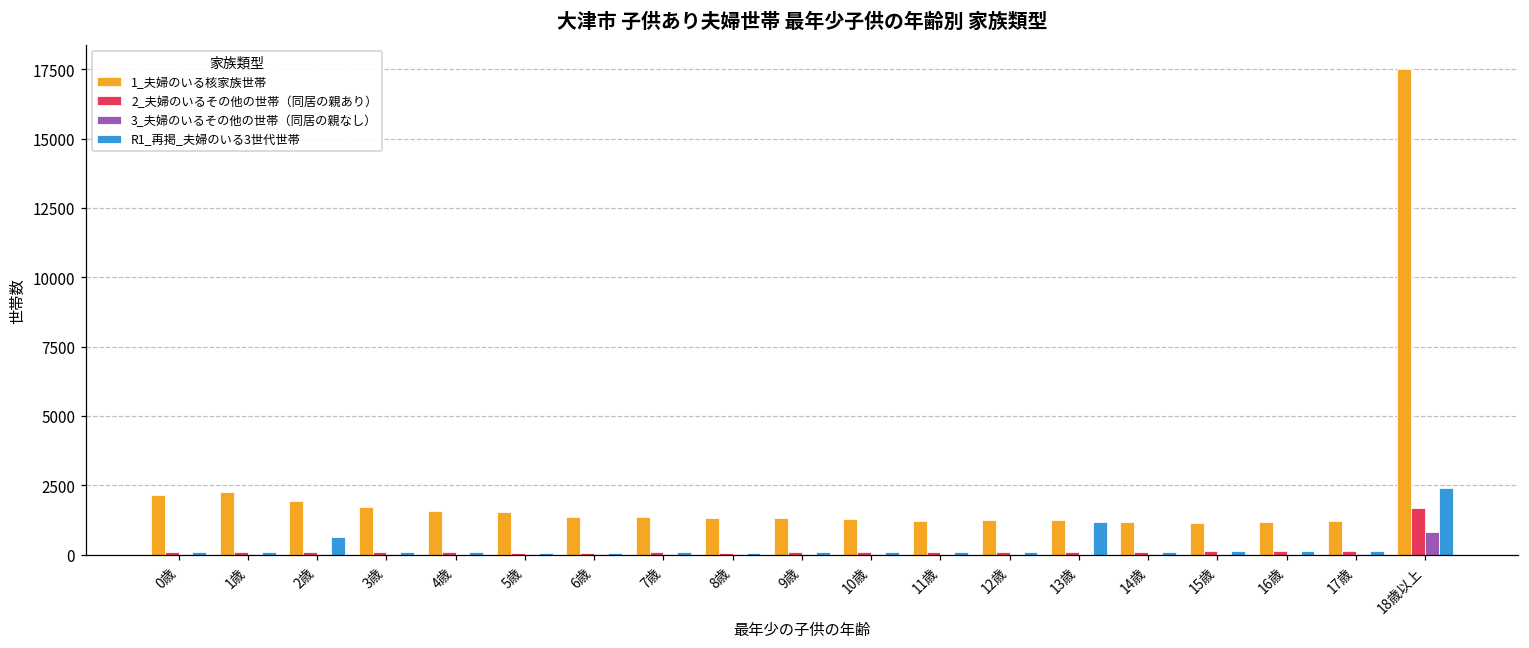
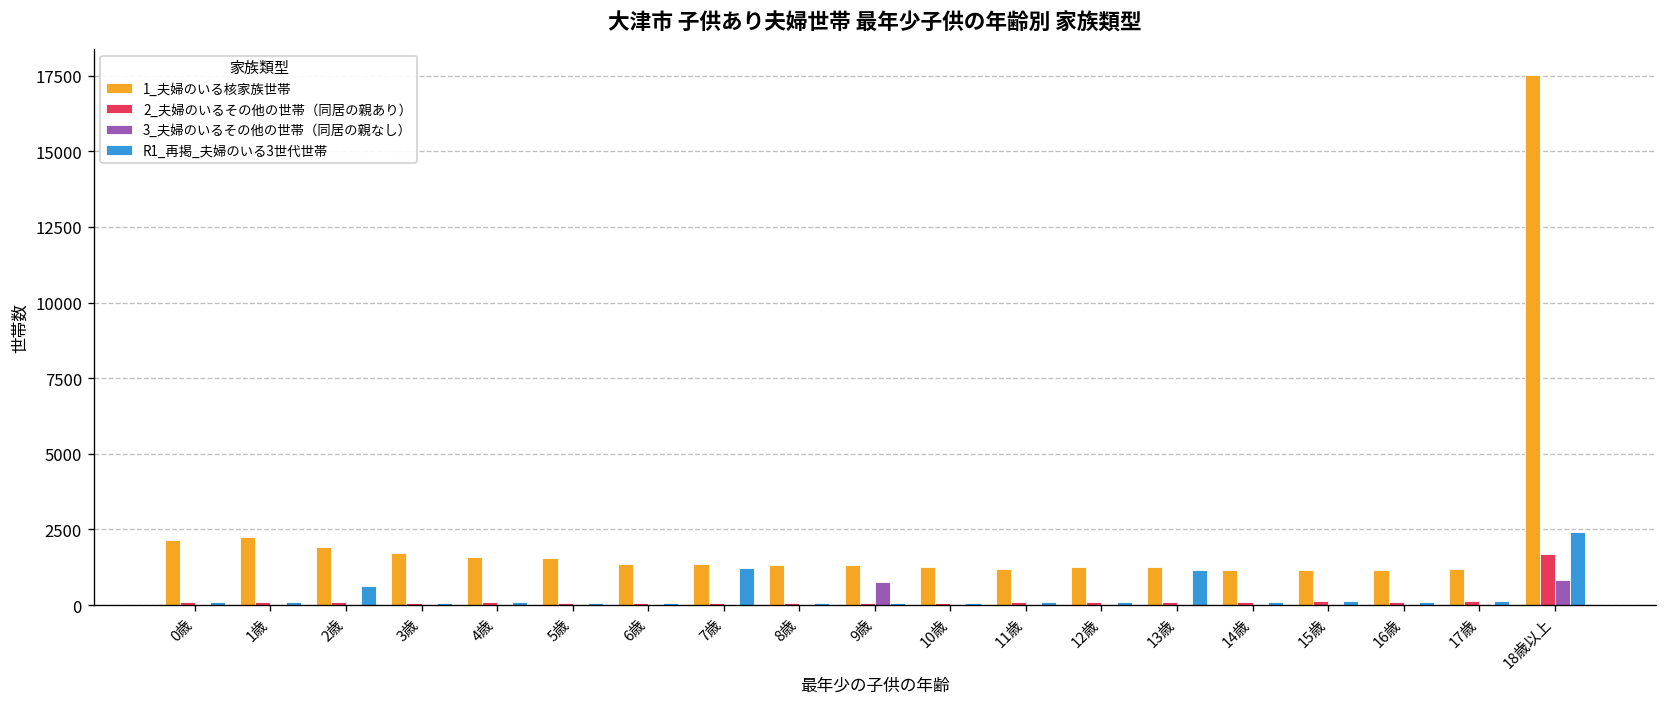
  {
    "1_夫婦のいる核家族世帯": {
      "0歳": 2100,
      "1歳": 2300,
      "2歳": 1900,
      "3歳": 1700,
      "4歳": 1600,
      "5歳": 1600,
      "6歳": 1400,
      "7歳": 1400,
      "8歳": 1300,
      "9歳": 1300,
      "10歳": 1300,
      "11歳": 1200,
      "12歳": 1300,
      "13歳": 1300,
      "14歳": 1200,
      "15歳": 1200,
      "16歳": 1200,
      "17歳": 1200,
      "18歳以上": 17500
    },
    "2_夫婦のいるその他の世帯（同居の親あり）": {
      "1歳": 100,
      "11歳": 100,
      "14歳": 100,
      "15歳": 100,
      "16歳": 100,
      "17歳": 100,
      "18歳以上": 1700
    },
    "3_夫婦のいるその他の世帯（同居の親なし）": {
-     "9歳": 0,
+     "9歳": 800,
      "18歳以上": 800
    },
    "R1_再掲_夫婦のいる3世代世帯": {
      "1歳": 100,
      "2歳": 600,
-     "7歳": 100,
+     "7歳": 1200,
      "11歳": 100,
      "13歳": 1200,
      "14歳": 100,
      "15歳": 100,
      "16歳": 100,
      "17歳": 100,
      "18歳以上": 2400
    }
  }
